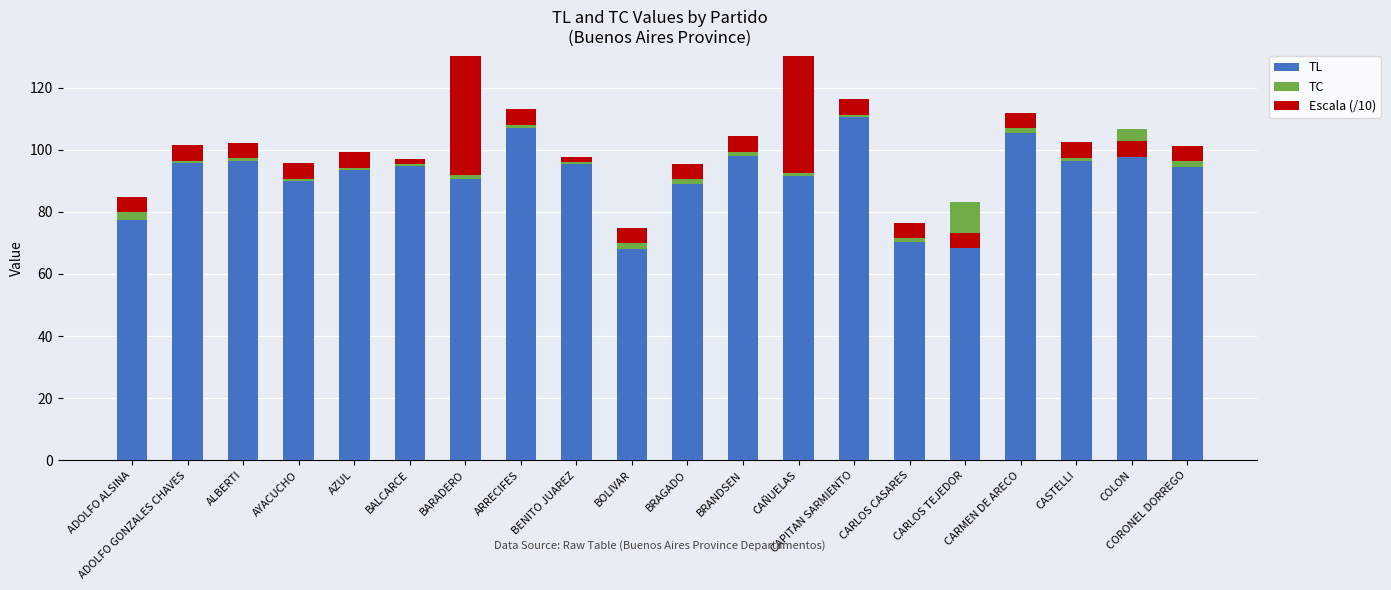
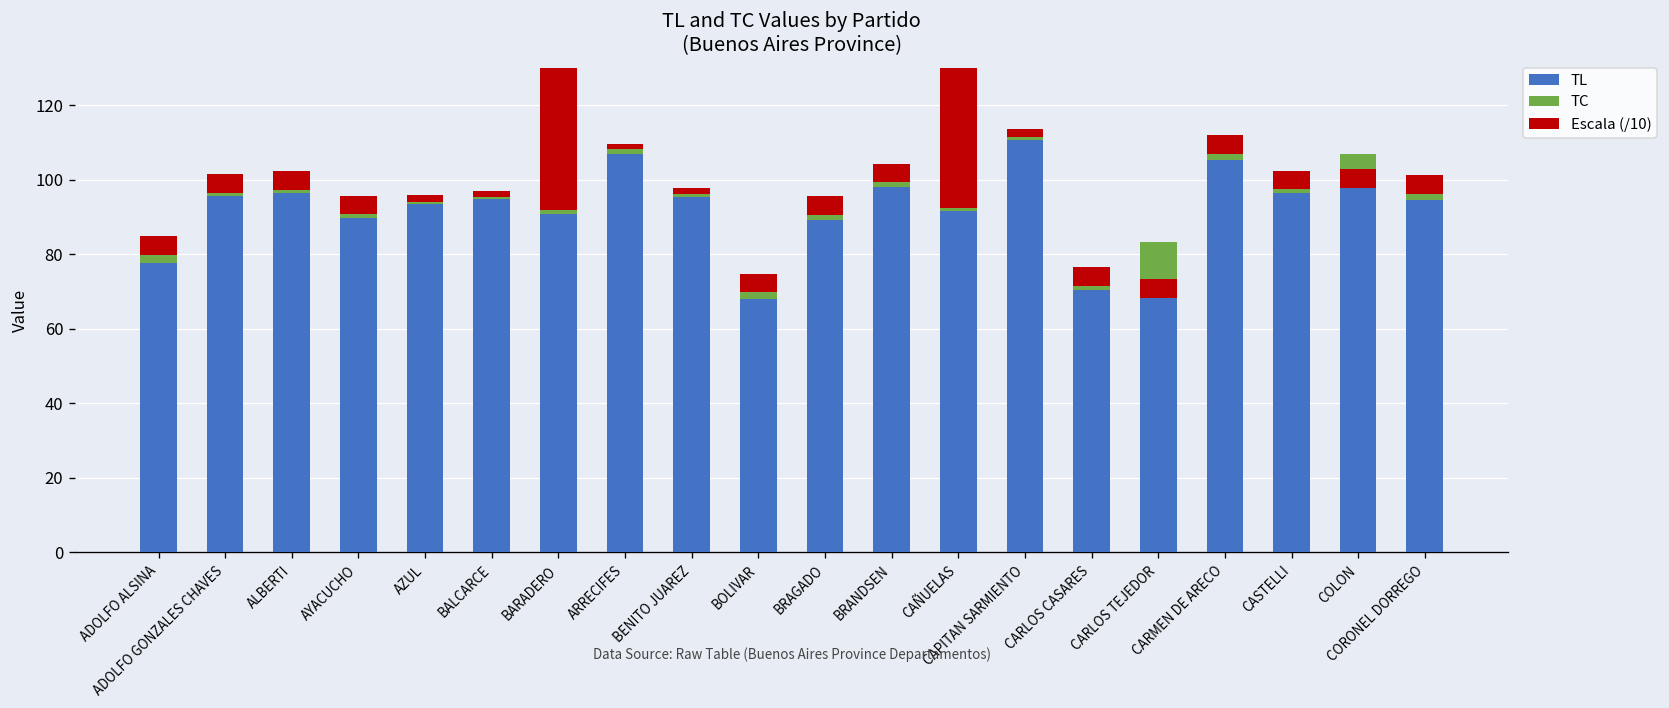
  {
    "TL": {
      "ADOLFO ALSINA": 78,
      "ADOLFO GONZALES CHAVES": 96,
      "ALBERTI": 96,
      "AYACUCHO": 90,
      "AZUL": 93,
      "BALCARCE": 95,
      "BARADERO": 91,
      "ARRECIFES": 107,
      "BENITO JUAREZ": 95,
      "BOLIVAR": 68,
      "BRAGADO": 89,
      "BRANDSEN": 98,
      "CAÑUELAS": 92,
      "CAPITAN SARMIENTO": 111,
      "CARLOS CASARES": 70,
      "CARLOS TEJEDOR": 83,
      "CARMEN DE ARECO": 105,
      "CASTELLI": 96,
      "COLON": 107,
      "CORONEL DORREGO": 94
    },
    "Escala (/10)": {
      "ADOLFO ALSINA": 5,
      "ADOLFO GONZALES CHAVES": 5,
      "ALBERTI": 5,
      "AYACUCHO": 5,
-     "AZUL": 5,
+     "AZUL": 2,
      "BALCARCE": 2,
-     "ARRECIFES": 5,
+     "ARRECIFES": 1,
      "BENITO JUAREZ": 2,
      "BOLIVAR": 5,
      "BRAGADO": 5,
      "BRANDSEN": 5,
-     "CAPITAN SARMIENTO": 5,
+     "CAPITAN SARMIENTO": 2,
      "CARLOS CASARES": 5,
      "CARMEN DE ARECO": 5,
      "CASTELLI": 5,
      "CORONEL DORREGO": 5
    }
  }
